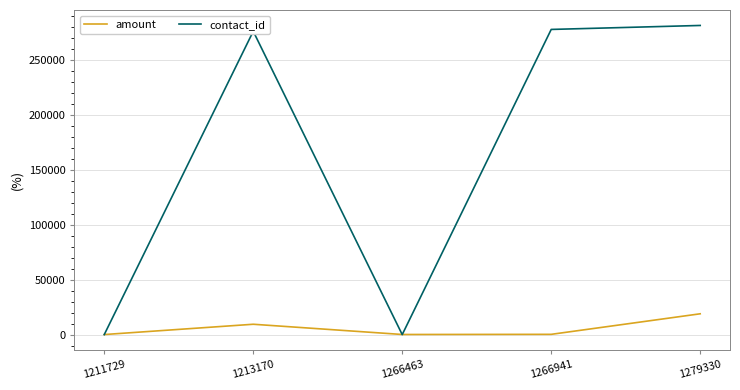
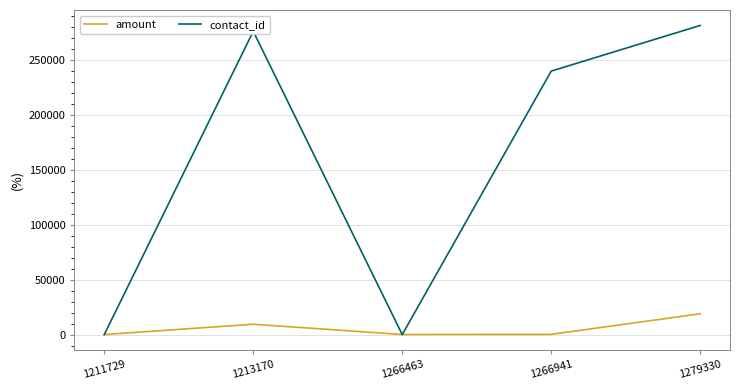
  {
    "amount": {
      "1213170": 9000,
      "1266941": 0,
      "1279330": 19000
    },
    "contact_id": {
-     "1266941": 277000,
+     "1266941": 240000,
      "1279330": 281000
    }
  }
